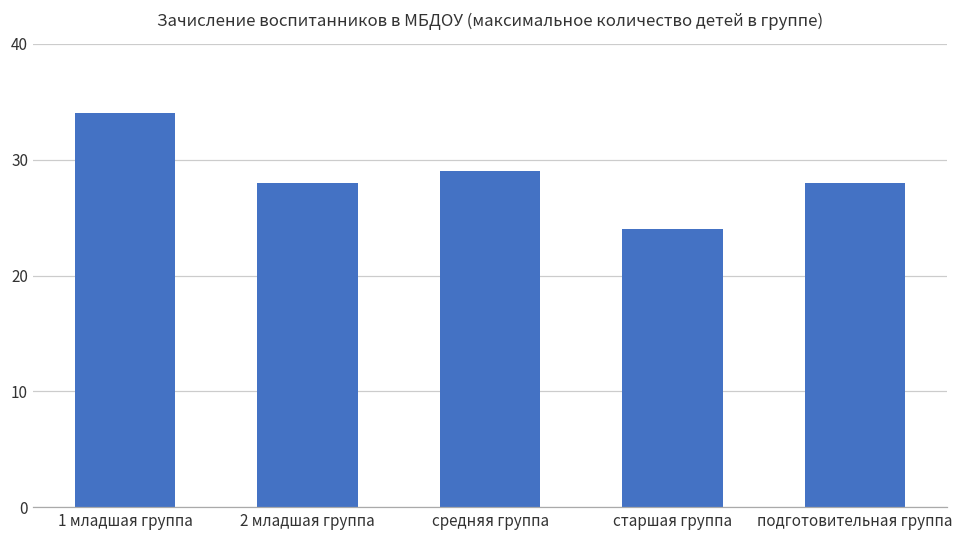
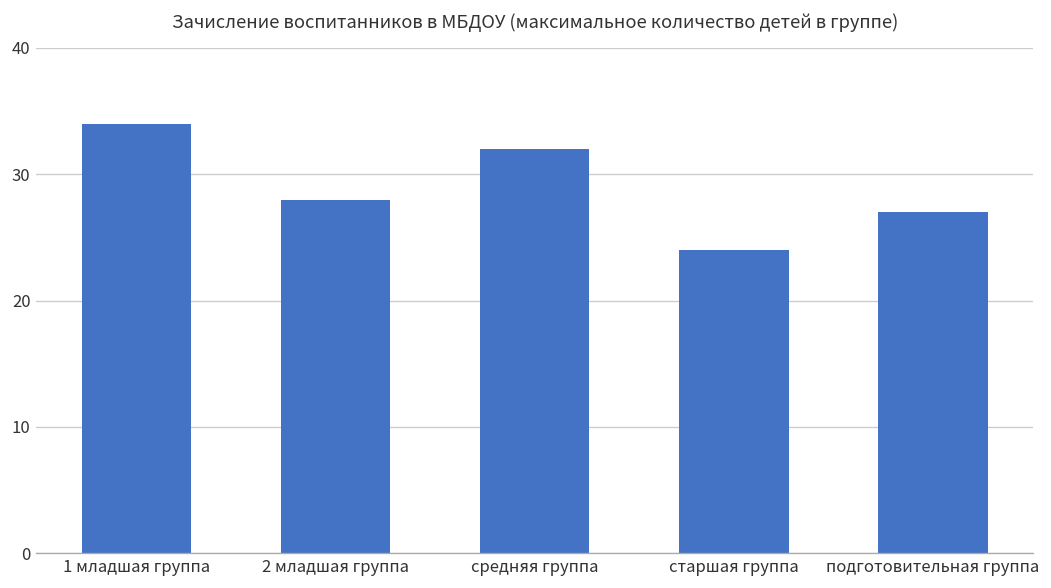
  {
    "1 младшая группа": 34,
    "2 младшая группа": 28,
-   "средняя группа": 29,
+   "средняя группа": 32,
    "старшая группа": 24,
-   "подготовительная группа": 28
+   "подготовительная группа": 27
  }
